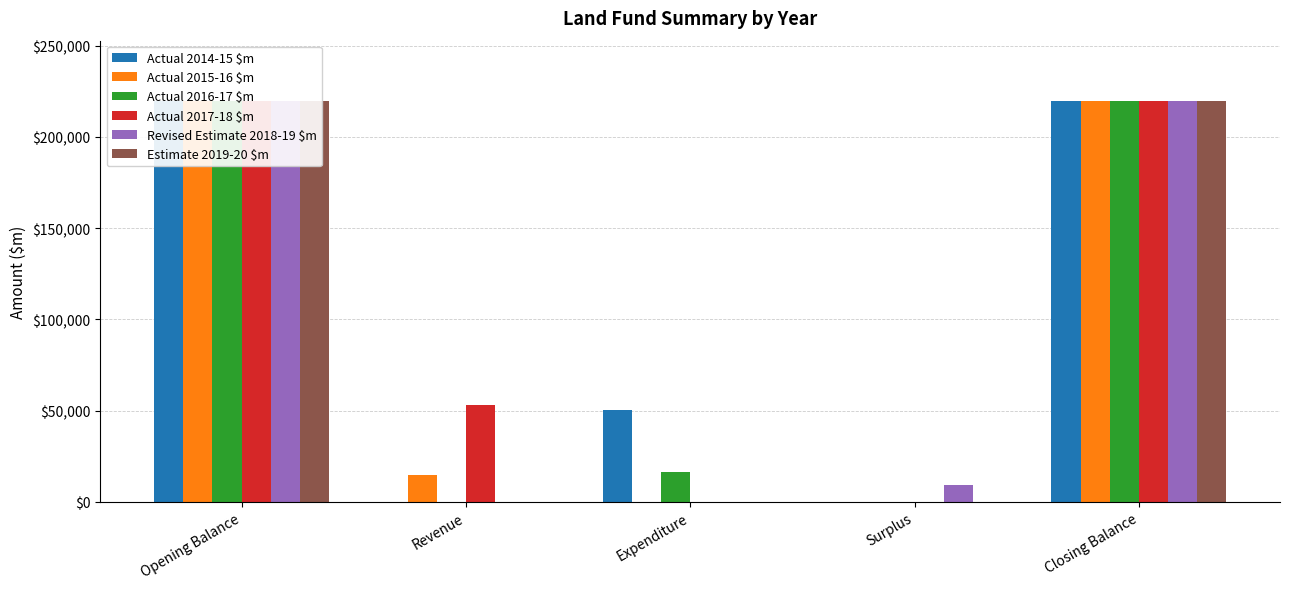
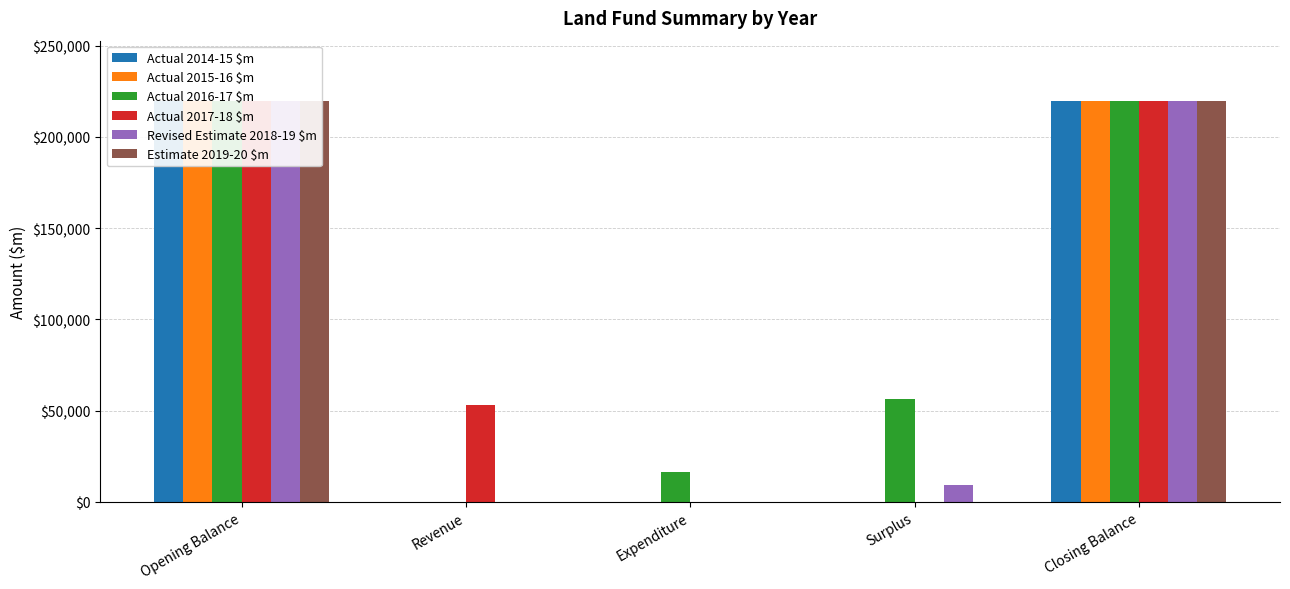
  {
    "Actual 2014-15 $m": {
      "Revenue": "$0",
-     "Expenditure": "$51,000",
+     "Expenditure": "$0",
      "Surplus": "$0",
      "Closing Balance": "$220,000"
    },
    "Actual 2015-16 $m": {
-     "Revenue": "$15,000",
+     "Revenue": "$0",
      "Expenditure": "$0",
      "Surplus": "$0",
      "Closing Balance": "$220,000"
    },
    "Actual 2016-17 $m": {
      "Revenue": "$0",
      "Expenditure": "$16,000",
-     "Surplus": "$0",
+     "Surplus": "$57,000",
      "Closing Balance": "$220,000"
    },
    "Actual 2017-18 $m": {
      "Revenue": "$53,000",
      "Expenditure": "$0",
      "Surplus": "$0",
      "Closing Balance": "$220,000"
    },
    "Revised Estimate 2018-19 $m": {
      "Revenue": "$0",
      "Expenditure": "$0",
      "Surplus": "$9,000",
      "Closing Balance": "$220,000"
    },
    "Estimate 2019-20 $m": {
      "Revenue": "$0",
      "Expenditure": "$0",
      "Surplus": "$0",
      "Closing Balance": "$220,000"
    }
  }
